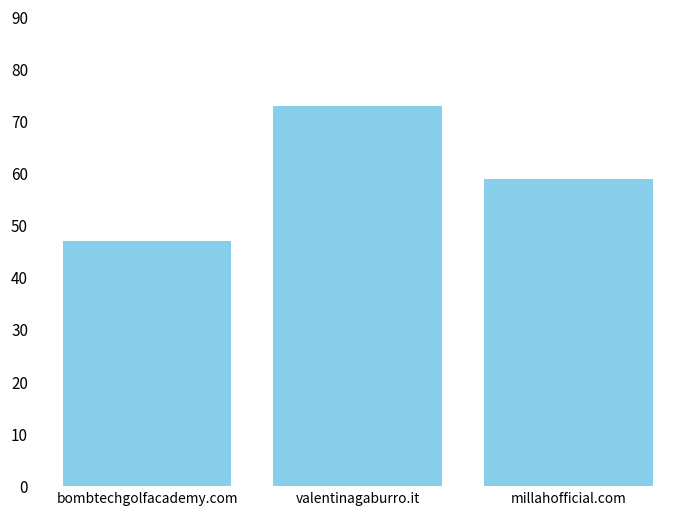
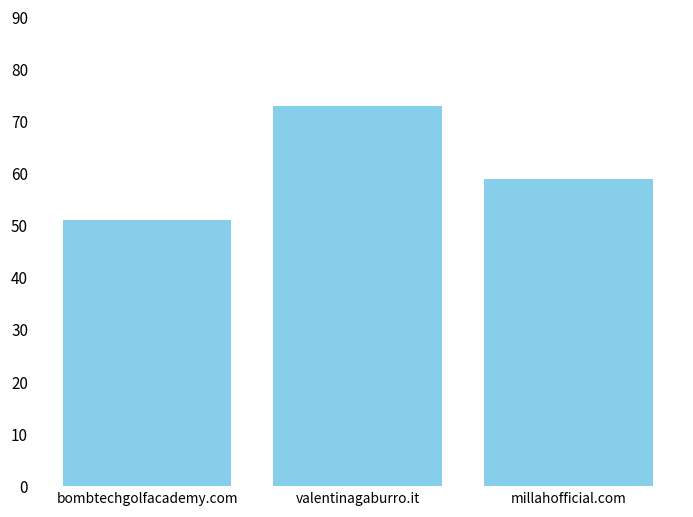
  {
-   "bombtechgolfacademy.com": 47,
+   "bombtechgolfacademy.com": 51,
    "valentinagaburro.it": 73,
    "millahofficial.com": 59
  }
